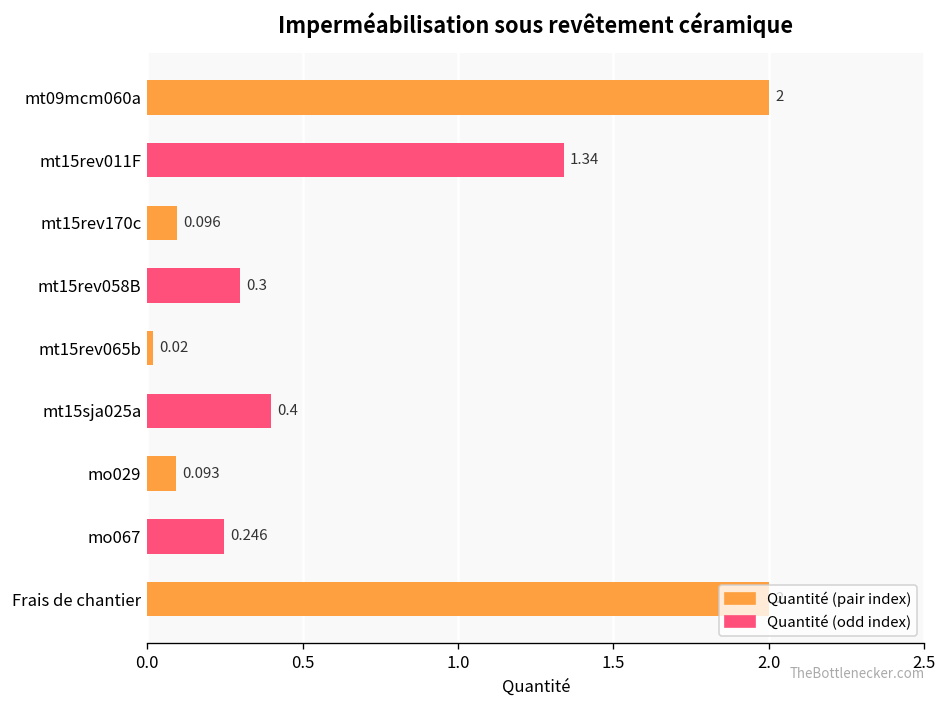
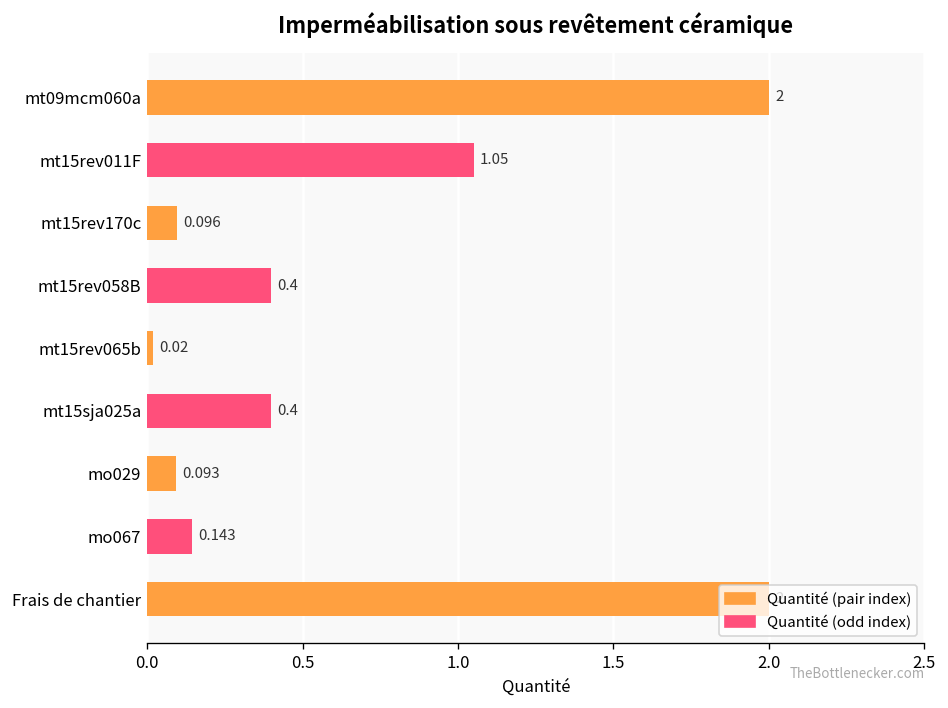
  {
    "mt09mcm060a": 2,
-   "mt15rev011F": 1.34,
+   "mt15rev011F": 1.05,
    "mt15rev170c": 0.096,
-   "mt15rev058B": 0.3,
+   "mt15rev058B": 0.4,
    "mt15rev065b": 0.02,
    "mt15sja025a": 0.4,
    "mo029": 0.093,
-   "mo067": 0.246
+   "mo067": 0.143
  }
